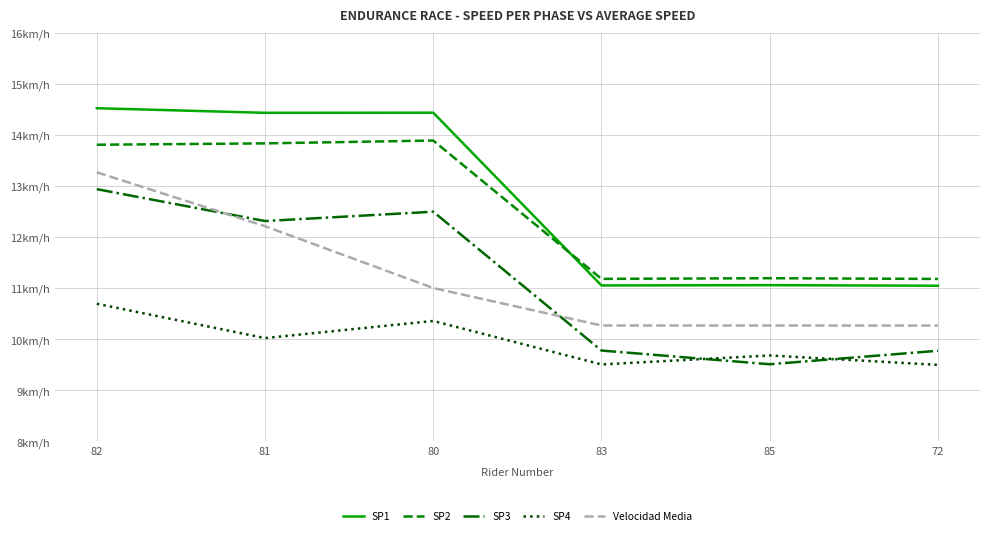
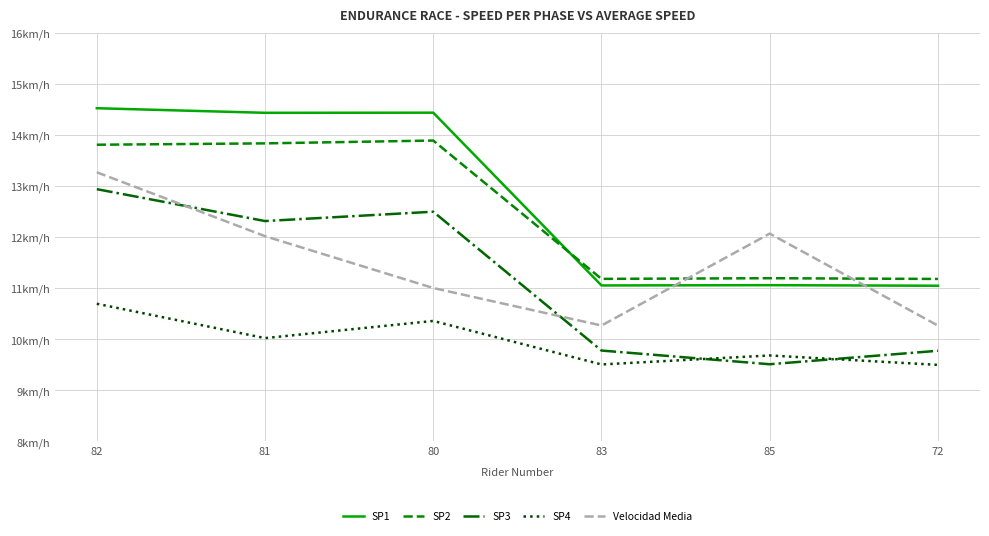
  {
    "Velocidad Media": {
      "82": "13.3km/h",
-     "81": "12.2km/h",
+     "81": "12.0km/h",
      "80": "11.0km/h",
      "83": "10.3km/h",
-     "85": "10.3km/h",
+     "85": "12.1km/h",
      "72": "10.3km/h"
    }
  }
